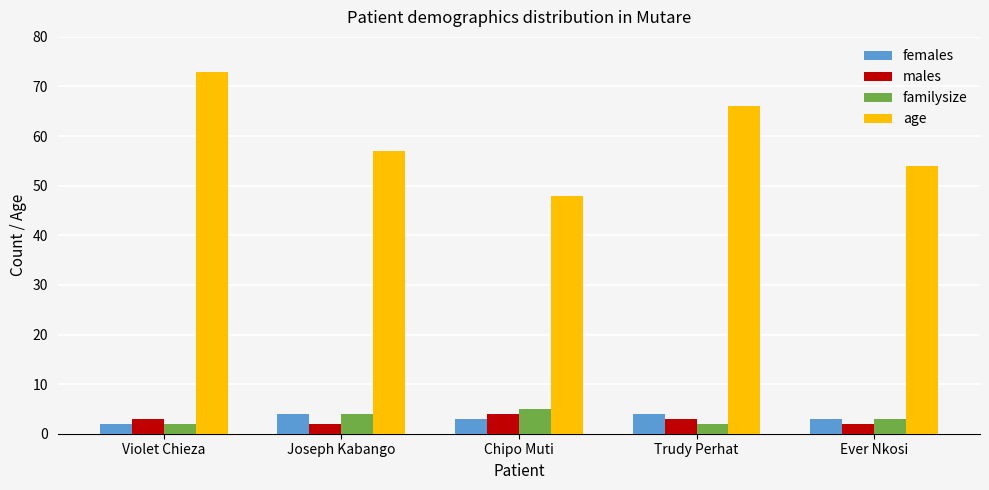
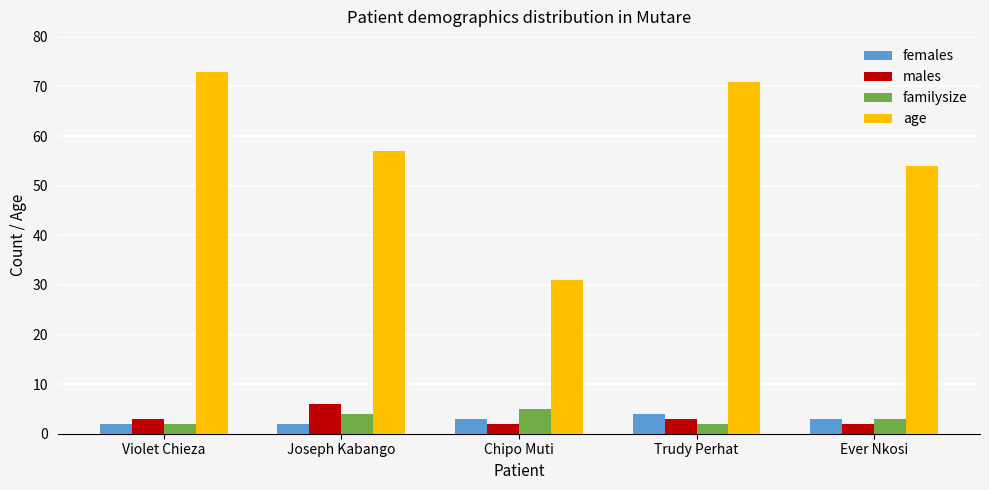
  {
    "females": {
      "Violet Chieza": 2,
-     "Joseph Kabango": 4,
+     "Joseph Kabango": 2,
      "Chipo Muti": 3,
      "Trudy Perhat": 4,
      "Ever Nkosi": 3
    },
    "males": {
      "Violet Chieza": 3,
-     "Joseph Kabango": 2,
-     "Chipo Muti": 4,
+     "Joseph Kabango": 6,
+     "Chipo Muti": 2,
      "Trudy Perhat": 3,
      "Ever Nkosi": 2
    },
    "familysize": {
      "Violet Chieza": 2,
      "Joseph Kabango": 4,
      "Chipo Muti": 5,
      "Trudy Perhat": 2,
      "Ever Nkosi": 3
    },
    "age": {
      "Violet Chieza": 73,
      "Joseph Kabango": 57,
-     "Chipo Muti": 48,
-     "Trudy Perhat": 66,
+     "Chipo Muti": 31,
+     "Trudy Perhat": 71,
      "Ever Nkosi": 54
    }
  }
